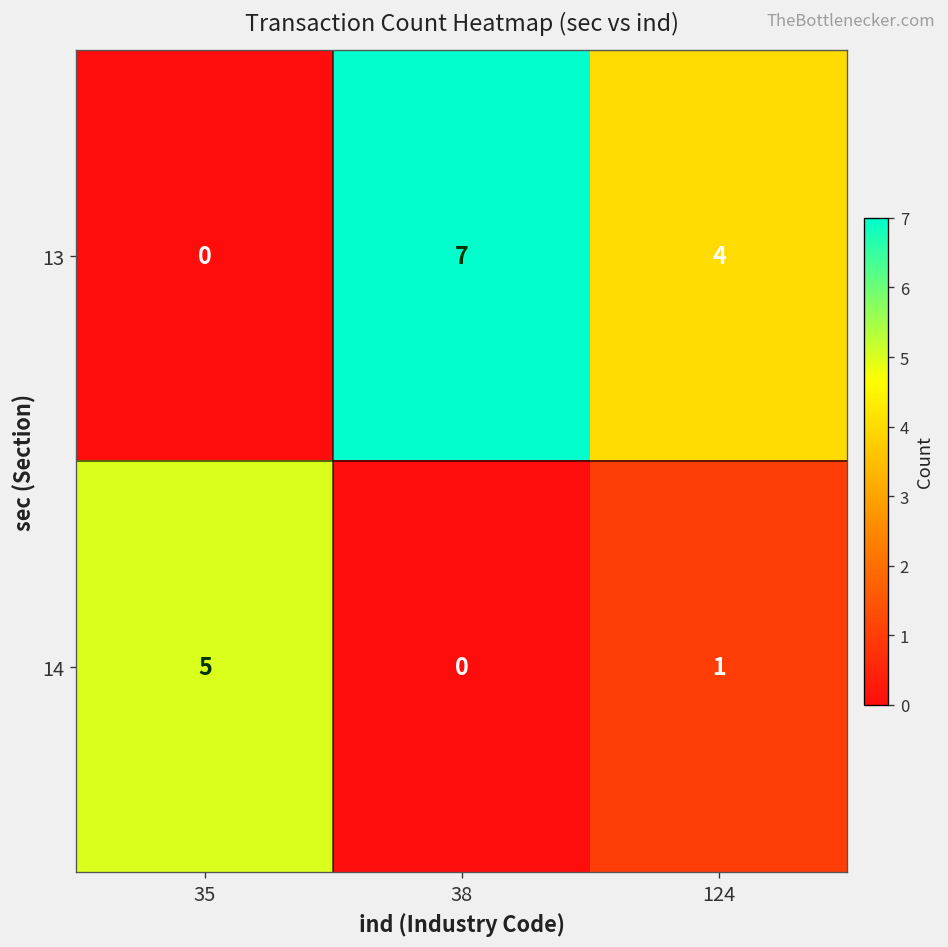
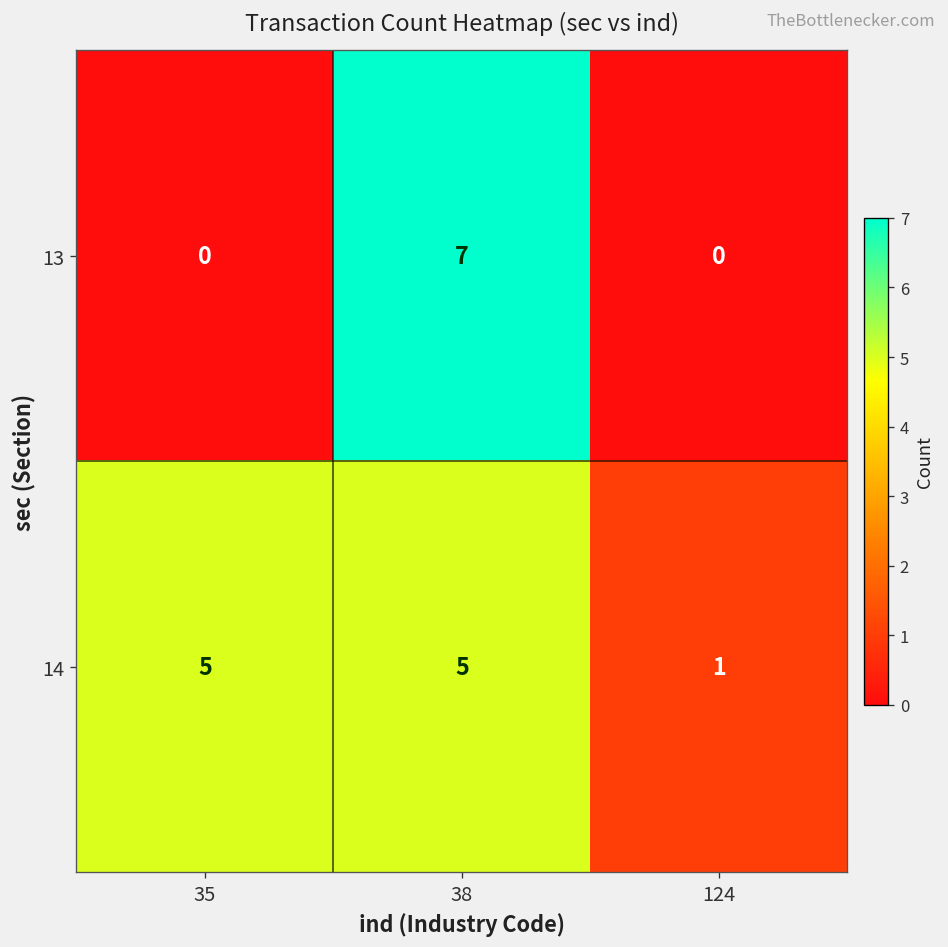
  {
    "13": {
      "35": 0,
      "38": 7,
-     "124": 4
+     "124": 0
    },
    "14": {
      "35": 5,
-     "38": 0,
+     "38": 5,
      "124": 1
    }
  }
